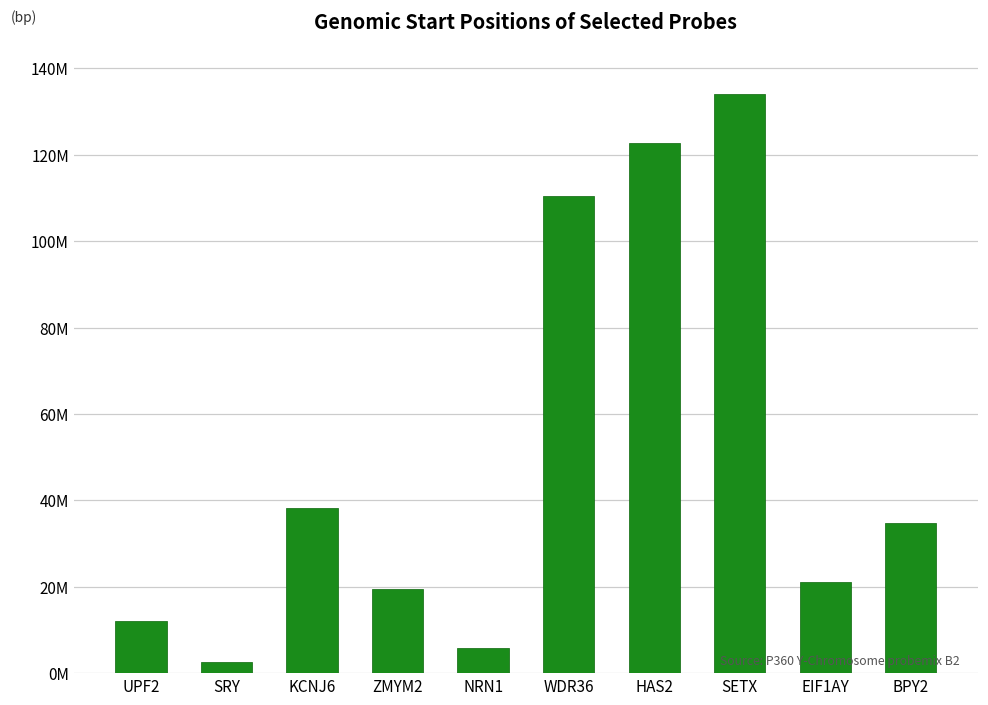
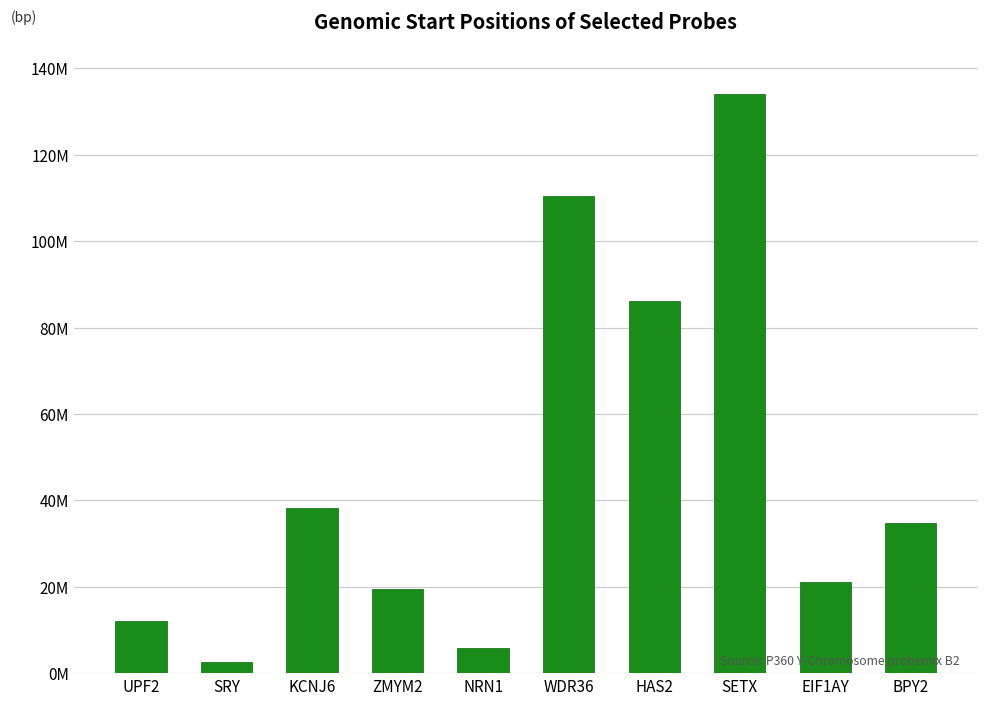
  {
    "UPF2": 12000000,
    "SRY": 3000000,
    "KCNJ6": 38000000,
    "ZMYM2": 19000000,
    "NRN1": 6000000,
    "WDR36": 110000000,
-   "HAS2": 123000000,
+   "HAS2": 86000000,
    "SETX": 134000000,
    "EIF1AY": 21000000,
    "BPY2": 35000000
  }
